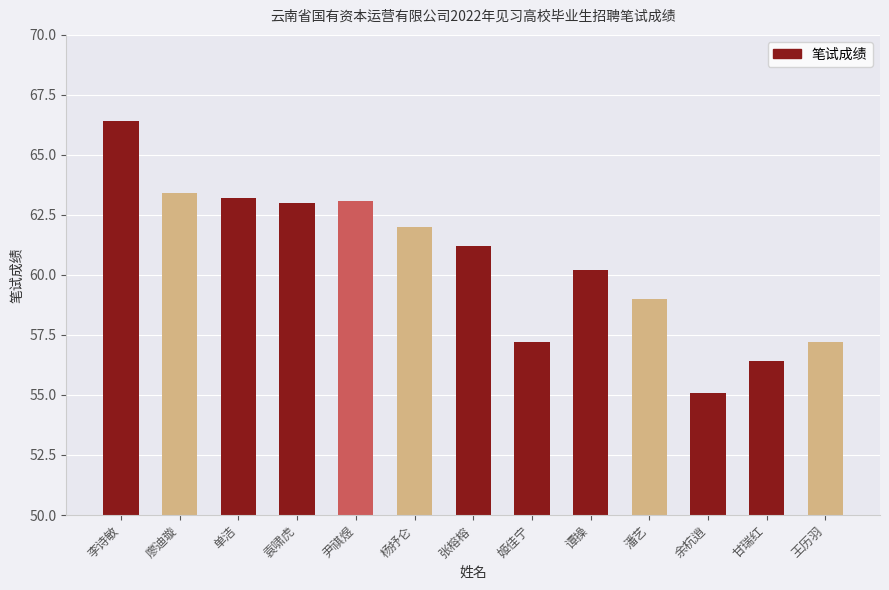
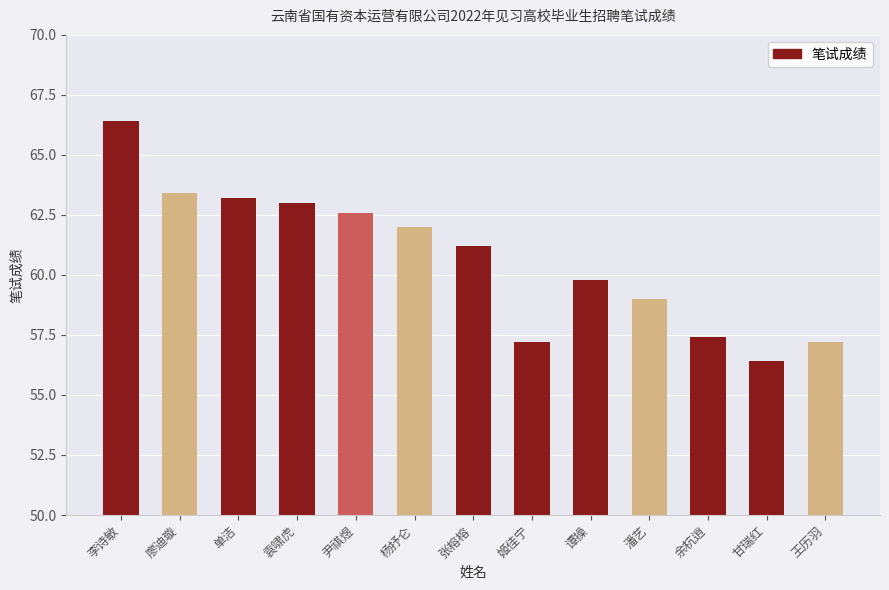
  {
    "李诗敏": 66.4,
    "廖迪璇": 63.4,
    "单洁": 63.2,
    "袁啸虎": 63.0,
-   "尹祺煜": 63.1,
+   "尹祺煜": 62.6,
    "杨抒仑": 62.0,
    "张榕榕": 61.2,
    "姬佳宁": 57.2,
-   "谭操": 60.2,
+   "谭操": 59.8,
    "潘艺": 59.0,
-   "余杭逍": 55.1,
+   "余杭逍": 57.4,
    "甘瑞红": 56.4,
    "王历羽": 57.2
  }
